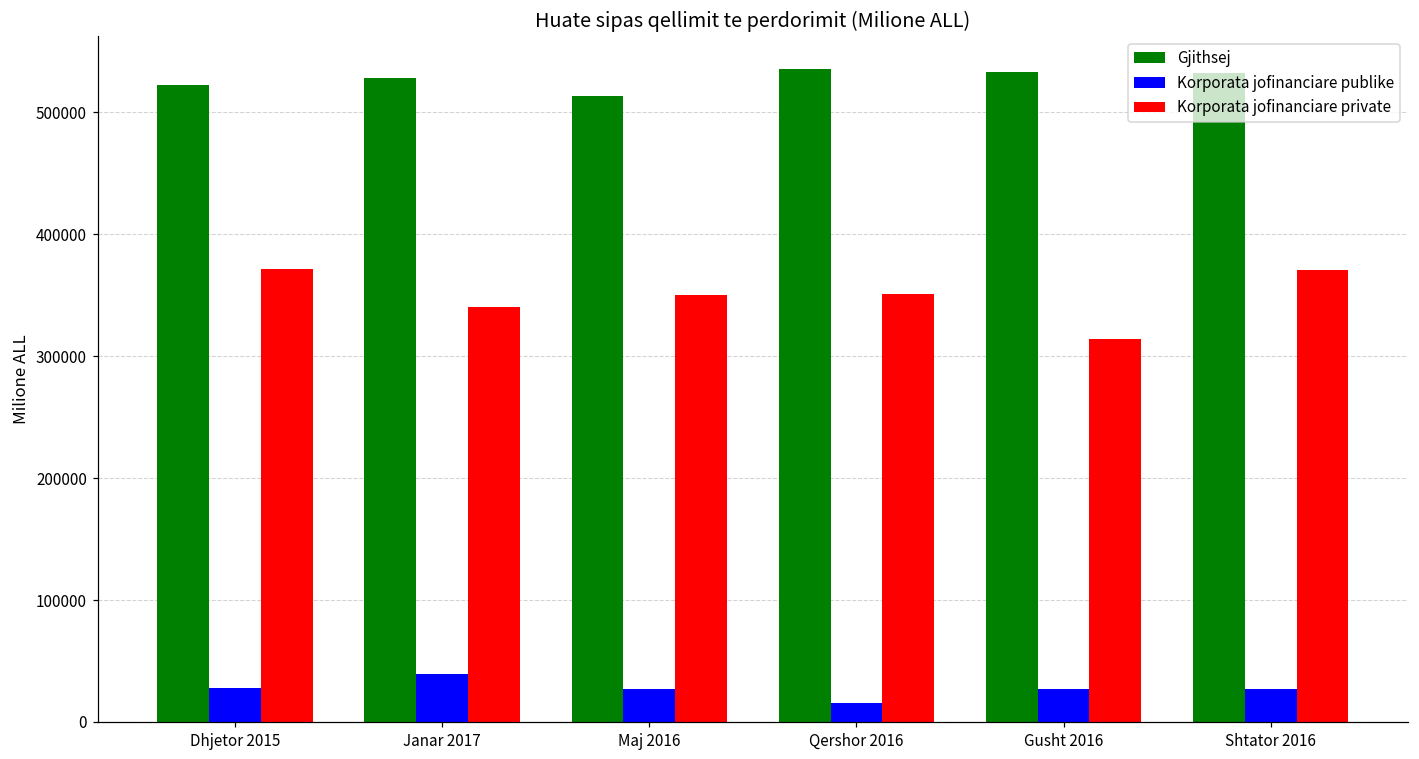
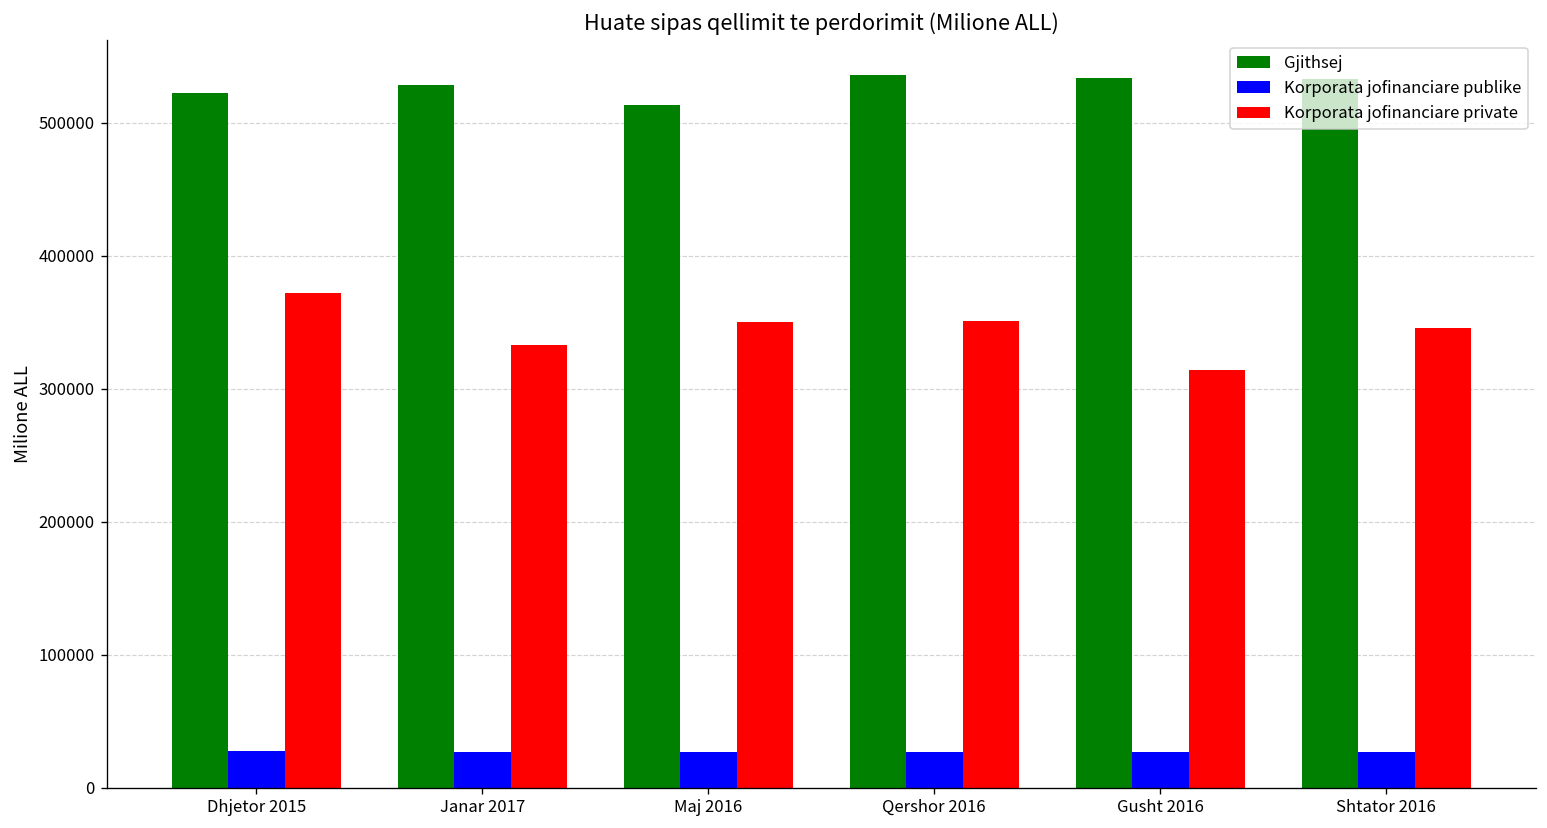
  {
    "Gjithsej": {
      "Dhjetor 2015": 523000,
      "Janar 2017": 528000,
      "Maj 2016": 514000,
      "Qershor 2016": 536000,
      "Gusht 2016": 534000
    },
    "Korporata jofinanciare publike": {
      "Dhjetor 2015": 28000,
-     "Janar 2017": 40000,
+     "Janar 2017": 27000,
      "Maj 2016": 27000,
-     "Qershor 2016": 16000,
+     "Qershor 2016": 26000,
      "Gusht 2016": 27000,
      "Shtator 2016": 27000
    },
    "Korporata jofinanciare private": {
      "Dhjetor 2015": 372000,
-     "Janar 2017": 340000,
+     "Janar 2017": 333000,
      "Maj 2016": 350000,
      "Qershor 2016": 351000,
      "Gusht 2016": 314000,
-     "Shtator 2016": 371000
+     "Shtator 2016": 346000
    }
  }
